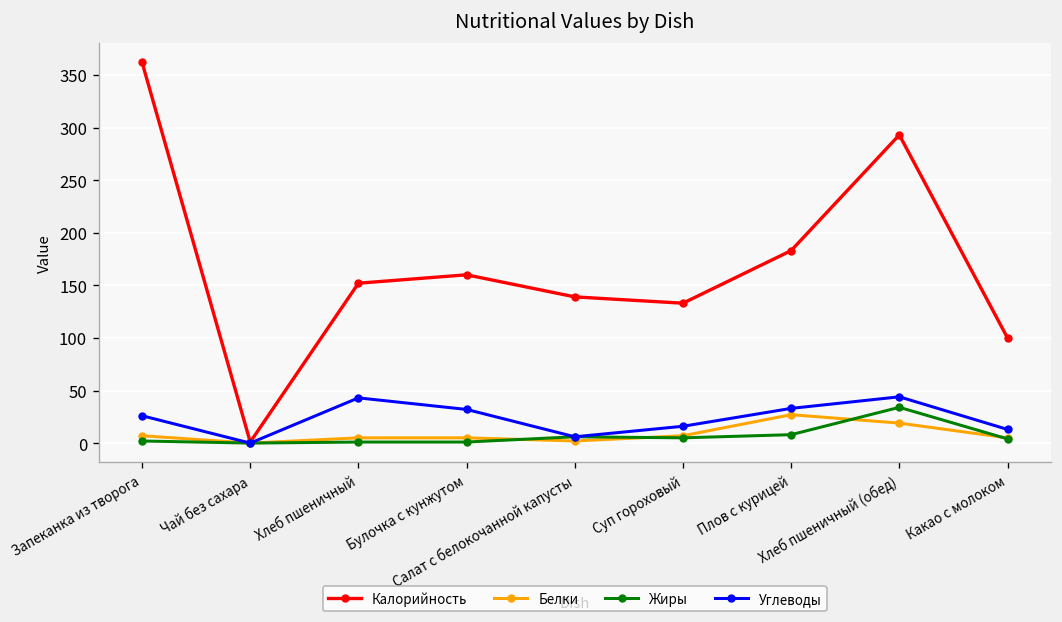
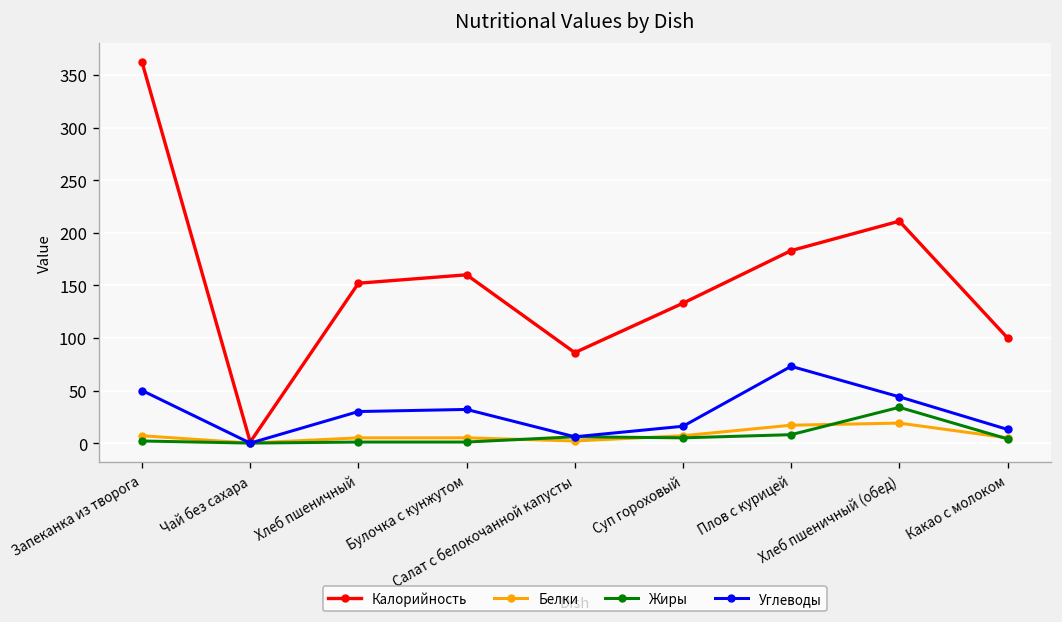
  {
    "Калорийность": {
      "Запеканка из творога": 360,
      "Хлеб пшеничный": 150,
      "Булочка с кунжутом": 160,
-     "Салат с белокочанной капусты": 140,
+     "Салат с белокочанной капусты": 90,
      "Суп гороховый": 130,
      "Плов с курицей": 180,
-     "Хлеб пшеничный (обед)": 290,
+     "Хлеб пшеничный (обед)": 210,
      "Какао с молоком": 100
    },
    "Белки": {
      "Запеканка из творога": 10,
      "Хлеб пшеничный": 10,
      "Булочка с кунжутом": 10,
      "Салат с белокочанной капусты": 0,
-     "Плов с курицей": 30,
+     "Плов с курицей": 20,
      "Хлеб пшеничный (обед)": 20
    },
    "Жиры": {
      "Запеканка из творога": 0,
      "Хлеб пшеничный": 0,
      "Булочка с кунжутом": 0,
      "Плов с курицей": 10,
      "Хлеб пшеничный (обед)": 30
    },
    "Углеводы": {
-     "Запеканка из творога": 30,
-     "Хлеб пшеничный": 40,
+     "Запеканка из творога": 50,
+     "Хлеб пшеничный": 30,
      "Булочка с кунжутом": 30,
      "Суп гороховый": 20,
-     "Плов с курицей": 30,
+     "Плов с курицей": 70,
      "Хлеб пшеничный (обед)": 40,
      "Какао с молоком": 10
    }
  }
